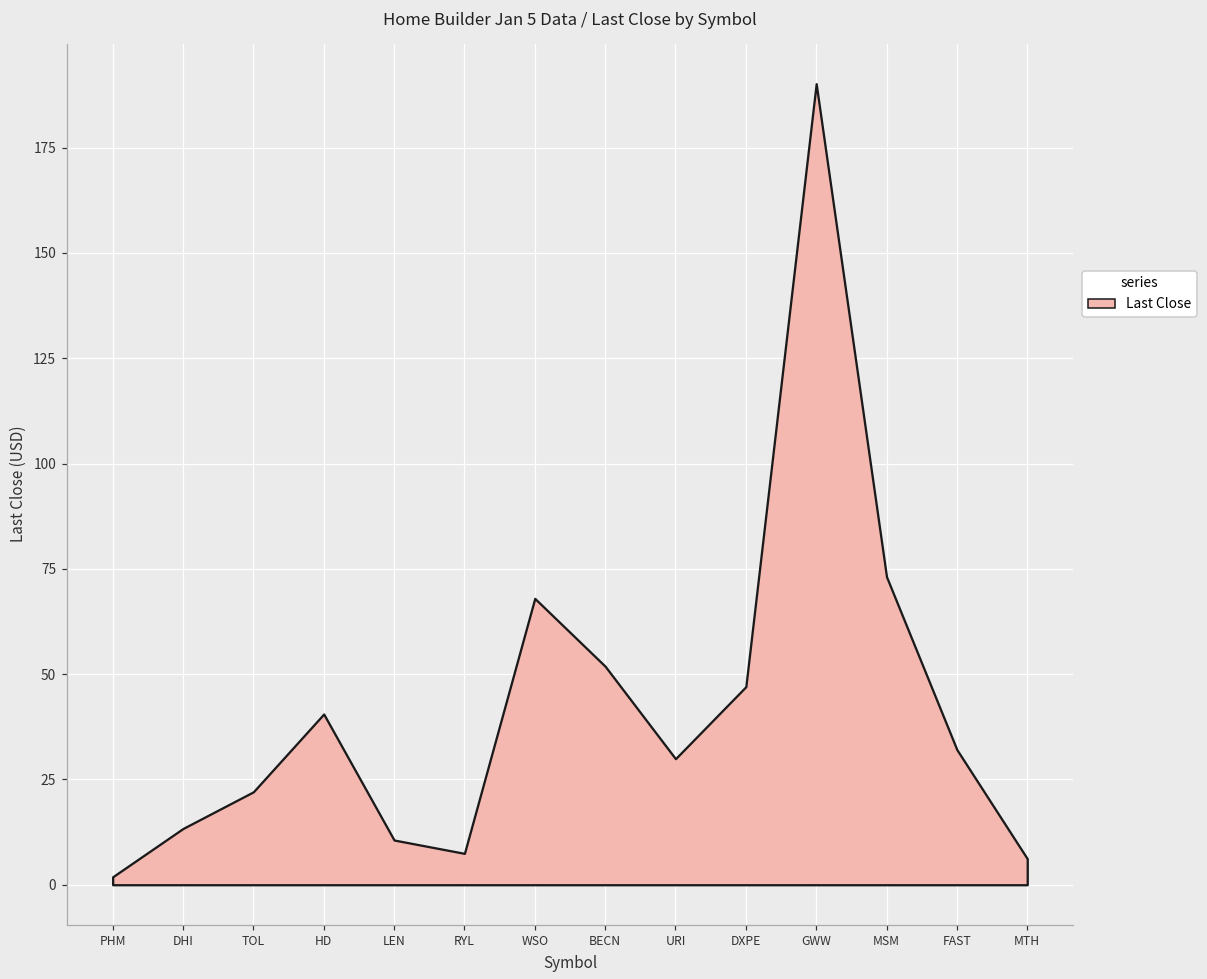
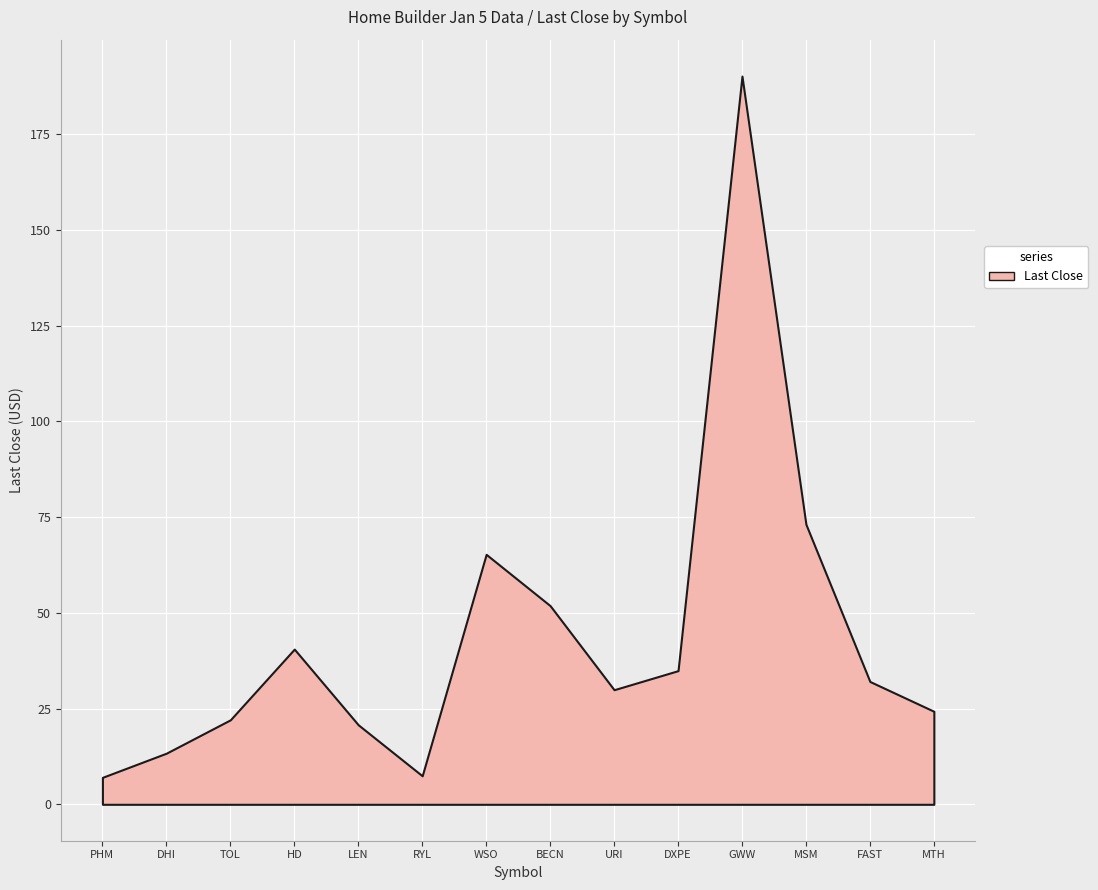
  {
-   "PHM": 2,
+   "PHM": 7,
    "DHI": 13,
    "TOL": 22,
    "HD": 41,
-   "LEN": 11,
+   "LEN": 21,
    "RYL": 7,
-   "WSO": 68,
+   "WSO": 65,
    "BECN": 52,
    "URI": 30,
-   "DXPE": 47,
+   "DXPE": 35,
    "GWW": 190,
    "MSM": 73,
    "FAST": 32,
-   "MTH": 6
+   "MTH": 24
  }
